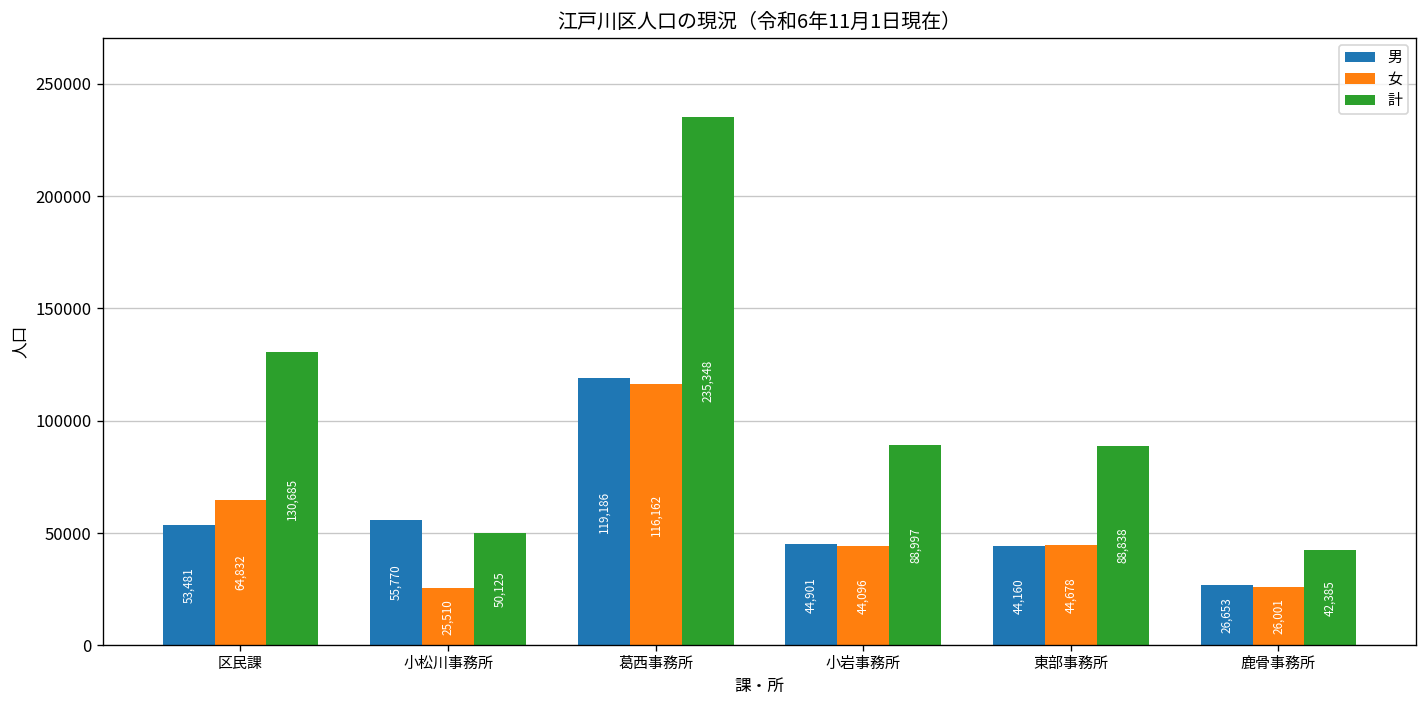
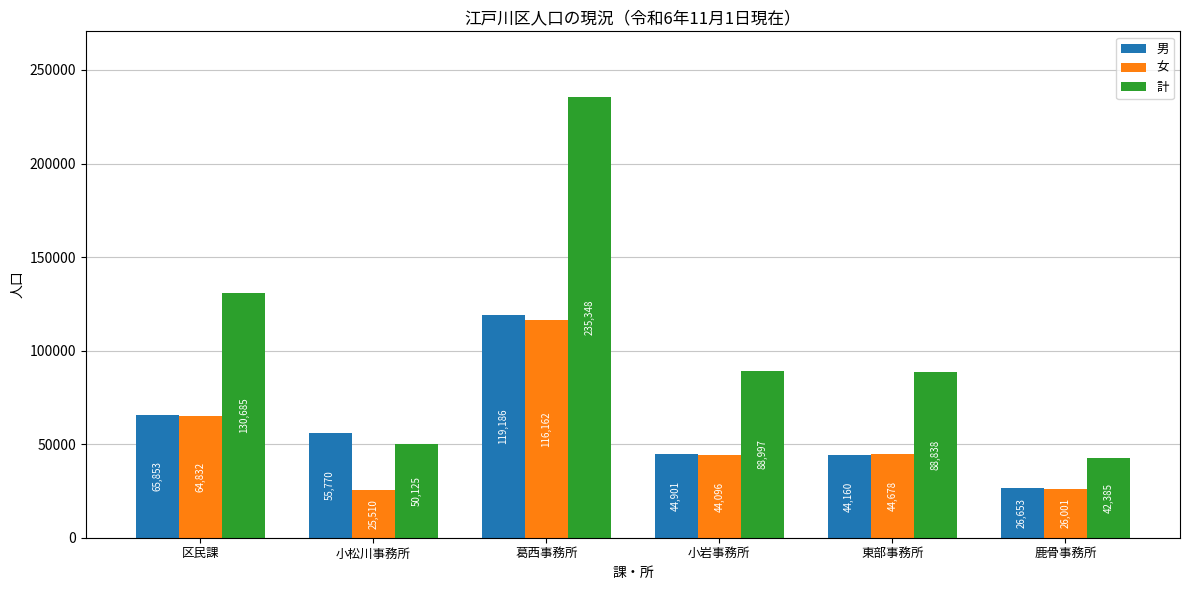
  {
    "男": {
-     "区民課": "53,481",
+     "区民課": "65,853",
      "小松川事務所": "55,770",
      "葛西事務所": "119,186",
      "小岩事務所": "44,901",
      "東部事務所": "44,160",
      "鹿骨事務所": "26,653"
    },
    "女": {
      "区民課": "64,832",
      "小松川事務所": "25,510",
      "葛西事務所": "116,162",
      "小岩事務所": "44,096",
      "東部事務所": "44,678",
      "鹿骨事務所": "26,001"
    },
    "計": {
      "区民課": "130,685",
      "小松川事務所": "50,125",
      "葛西事務所": "235,348",
      "小岩事務所": "88,997",
      "東部事務所": "88,838",
      "鹿骨事務所": "42,385"
    }
  }
